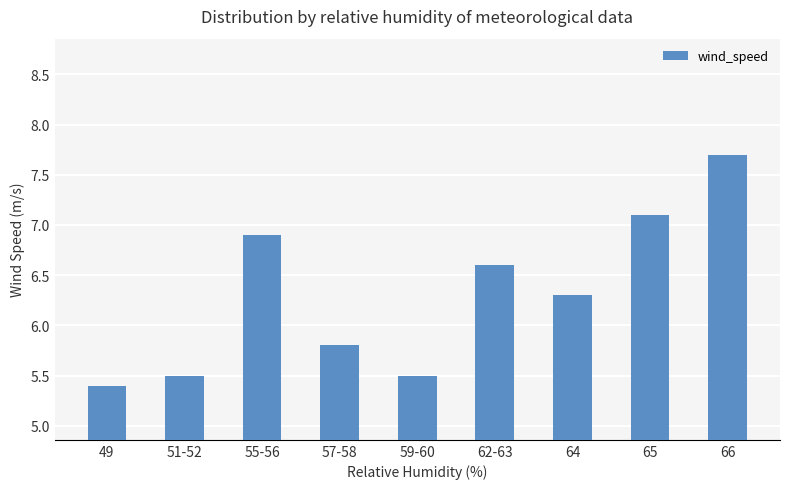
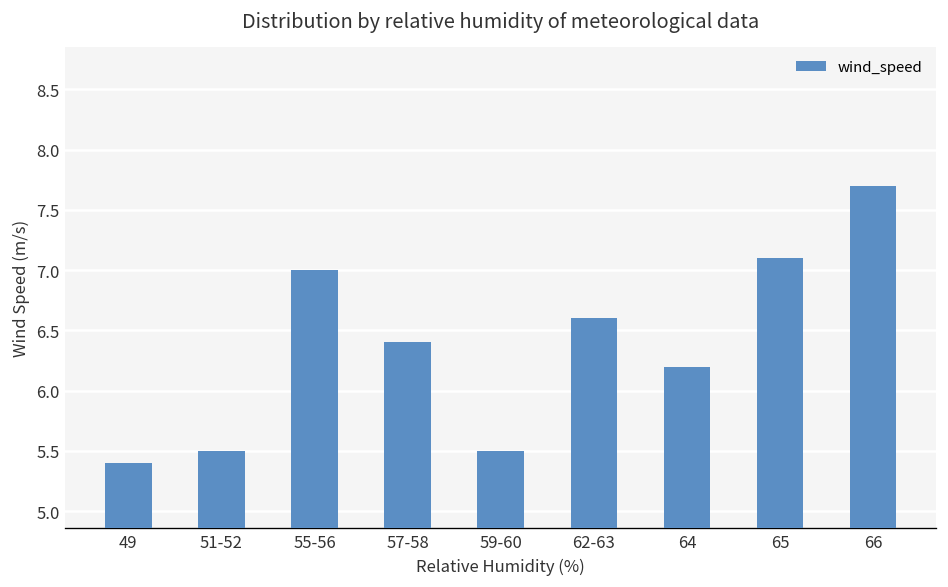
  {
    "49": 5.4,
    "51-52": 5.5,
-   "55-56": 6.9,
-   "57-58": 5.8,
+   "55-56": 7.0,
+   "57-58": 6.4,
    "59-60": 5.5,
    "62-63": 6.6,
-   "64": 6.3,
+   "64": 6.2,
    "65": 7.1,
    "66": 7.7
  }
